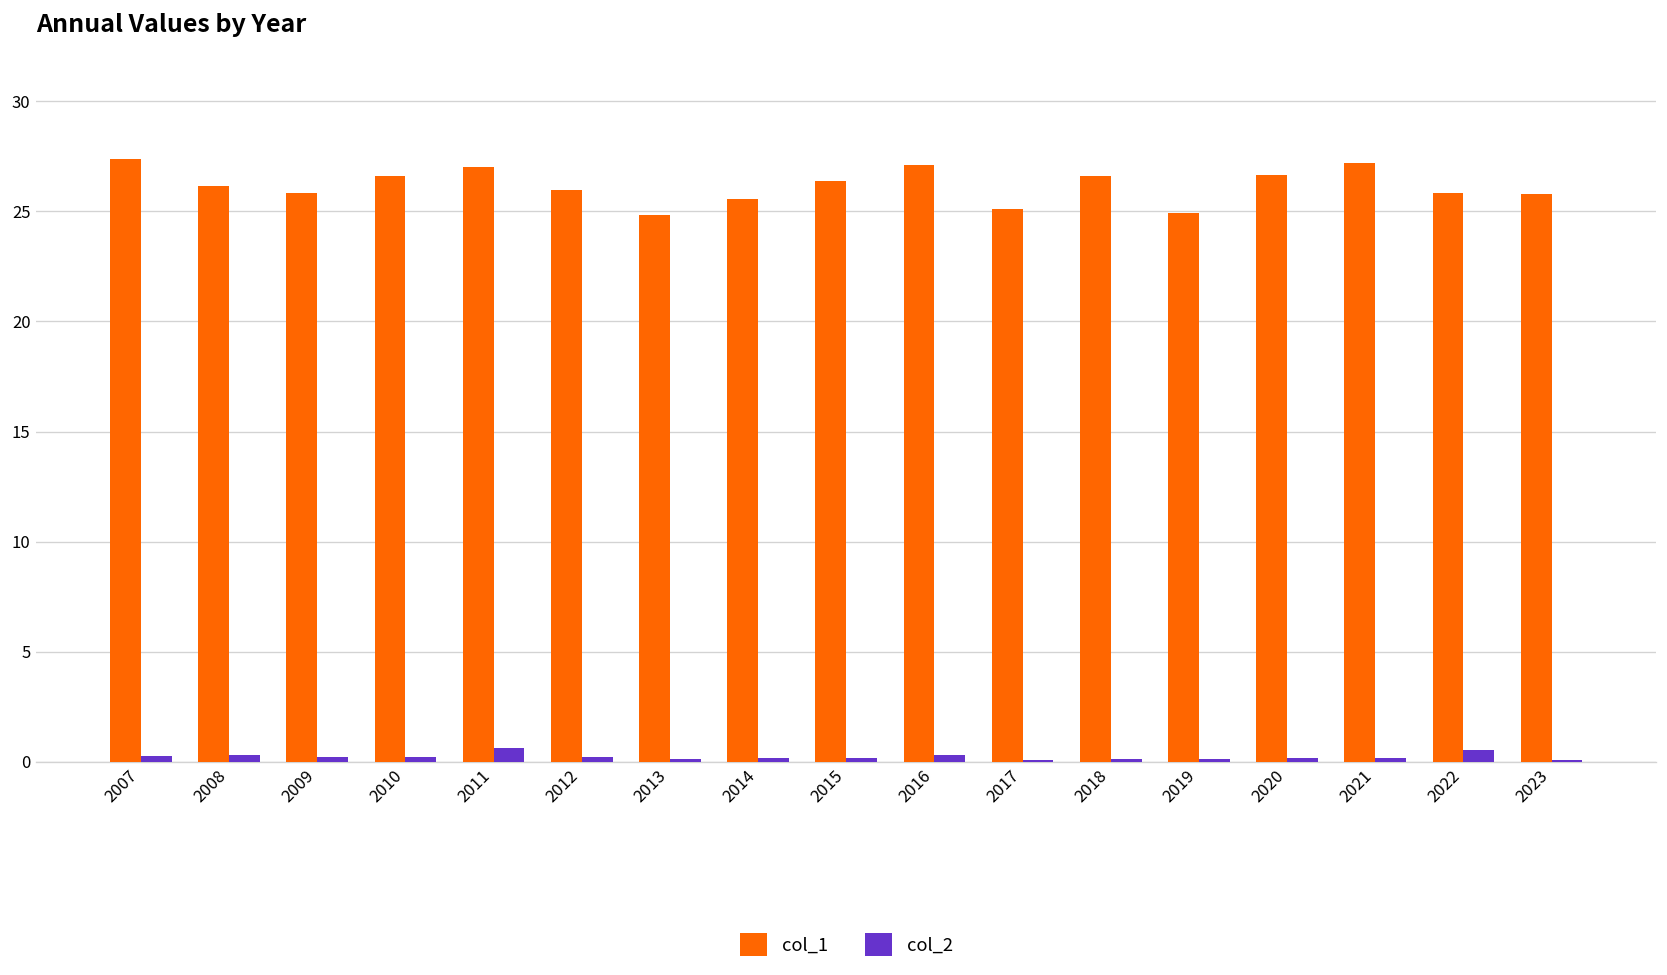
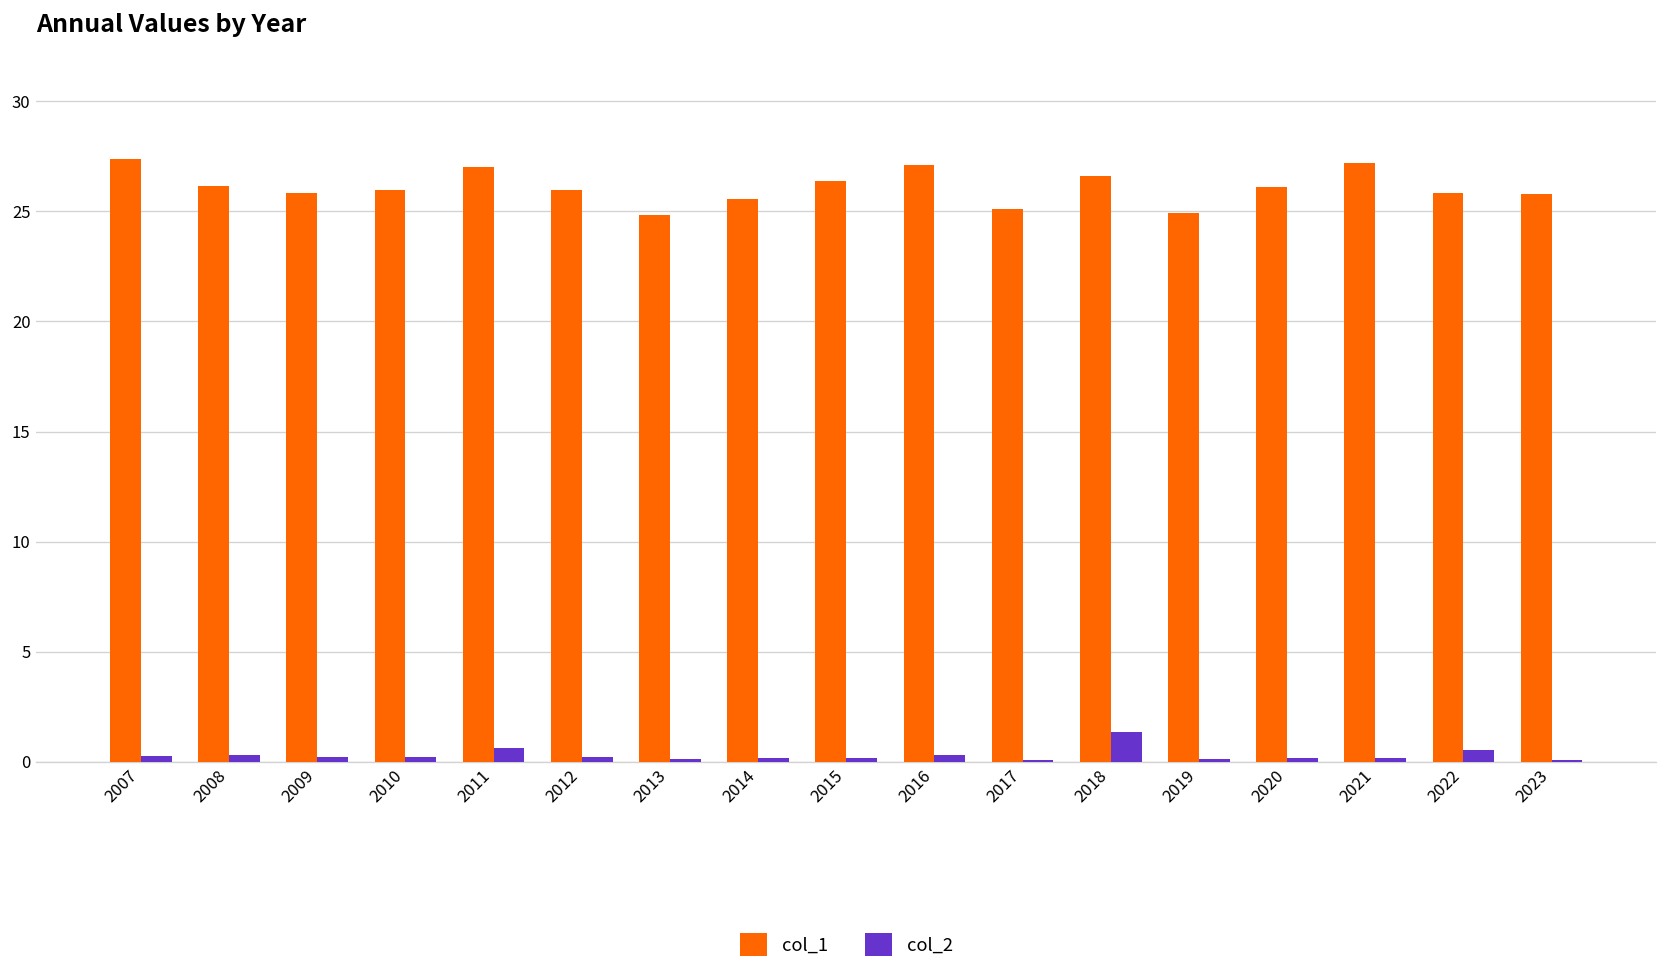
  {
    "col_1": {
      "2007": 27.4,
      "2008": 26.2,
      "2009": 25.8,
-     "2010": 26.6,
+     "2010": 26.0,
      "2011": 27.0,
      "2012": 26.0,
      "2013": 24.8,
      "2014": 25.5,
      "2015": 26.4,
      "2016": 27.1,
      "2017": 25.1,
      "2018": 26.6,
      "2019": 24.9,
-     "2020": 26.6,
+     "2020": 26.1,
      "2021": 27.2,
      "2022": 25.8,
      "2023": 25.8
    },
    "col_2": {
      "2007": 0.3,
      "2008": 0.3,
      "2009": 0.2,
      "2010": 0.2,
      "2011": 0.6,
      "2012": 0.2,
      "2014": 0.2,
      "2015": 0.2,
      "2016": 0.3,
-     "2018": 0.1,
+     "2018": 1.4,
      "2020": 0.2,
      "2021": 0.2,
      "2022": 0.5
    }
  }
